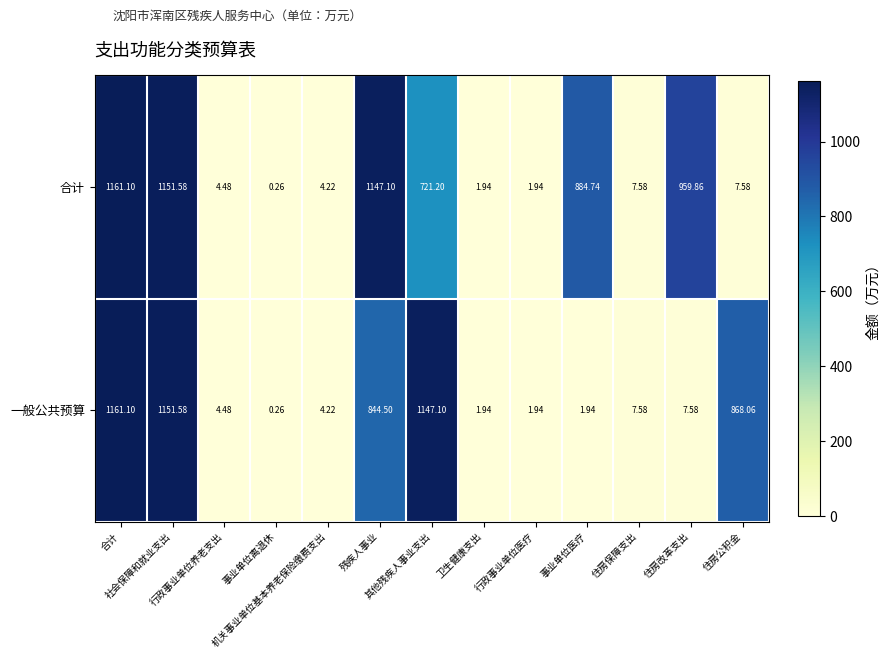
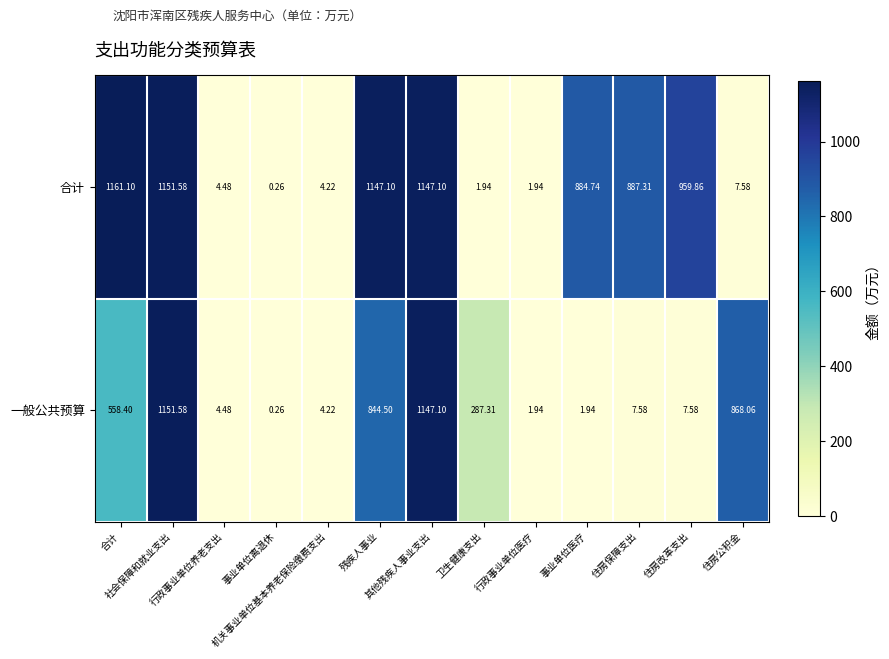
  {
    "合计": {
      "合计": 1161.10,
      "社会保障和就业支出": 1151.58,
      "行政事业单位养老支出": 4.48,
      "事业单位离退休": 0.26,
      "机关事业单位基本养老保险缴费支出": 4.22,
      "残疾人事业": 1147.10,
-     "其他残疾人事业支出": 721.20,
+     "其他残疾人事业支出": 1147.10,
      "卫生健康支出": 1.94,
      "行政事业单位医疗": 1.94,
      "事业单位医疗": 884.74,
-     "住房保障支出": 7.58,
+     "住房保障支出": 887.31,
      "住房改革支出": 959.86,
      "住房公积金": 7.58
    },
    "一般公共预算": {
-     "合计": 1161.10,
+     "合计": 558.40,
      "社会保障和就业支出": 1151.58,
      "行政事业单位养老支出": 4.48,
      "事业单位离退休": 0.26,
      "机关事业单位基本养老保险缴费支出": 4.22,
      "残疾人事业": 844.50,
      "其他残疾人事业支出": 1147.10,
-     "卫生健康支出": 1.94,
+     "卫生健康支出": 287.31,
      "行政事业单位医疗": 1.94,
      "事业单位医疗": 1.94,
      "住房保障支出": 7.58,
      "住房改革支出": 7.58,
      "住房公积金": 868.06
    }
  }
